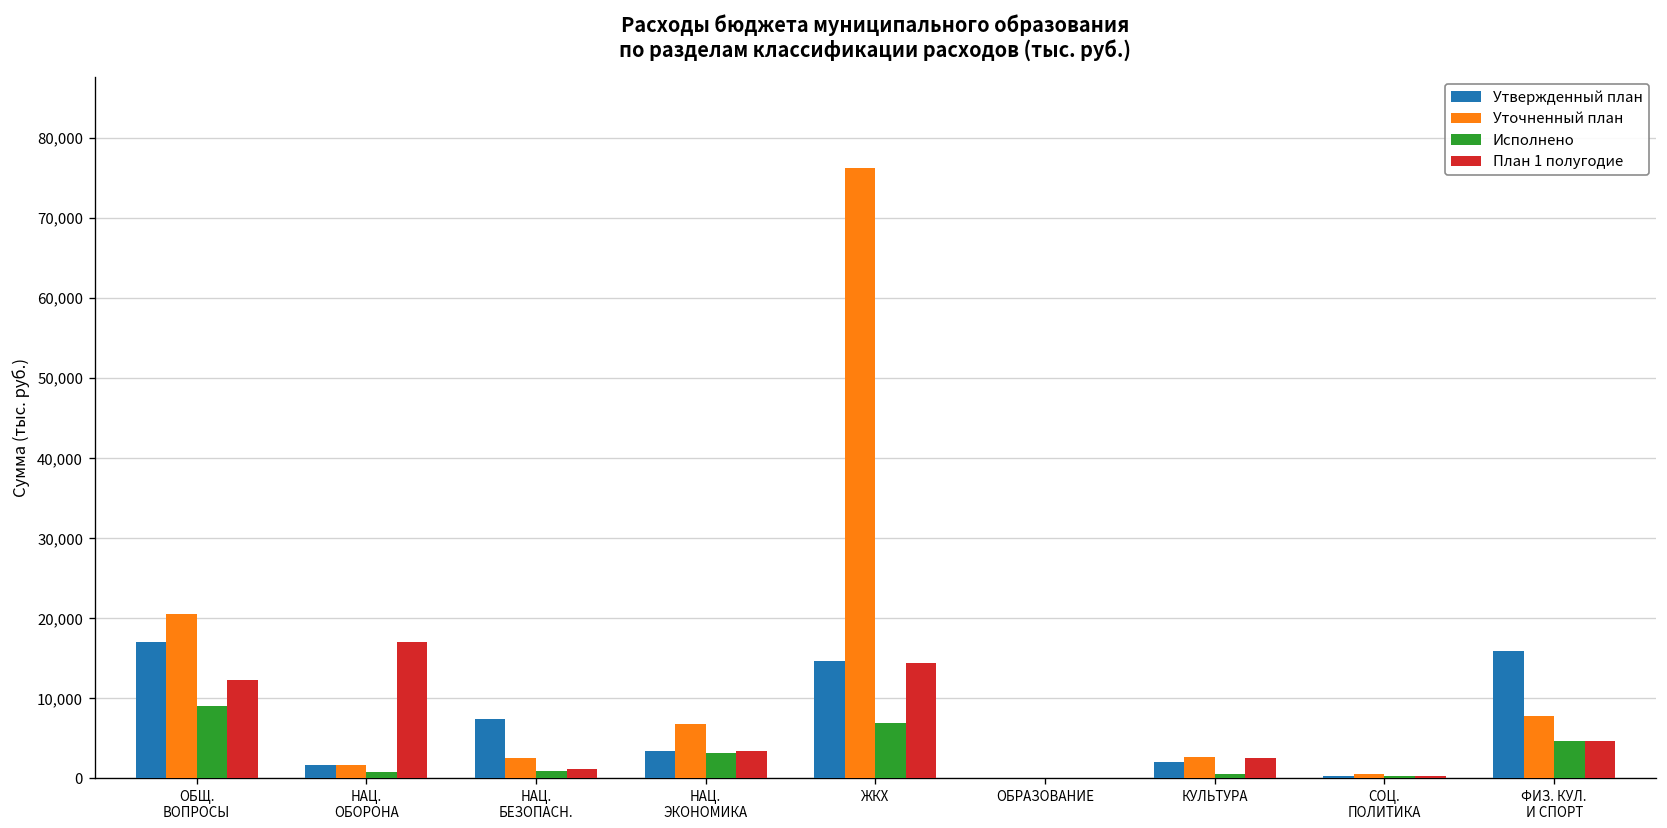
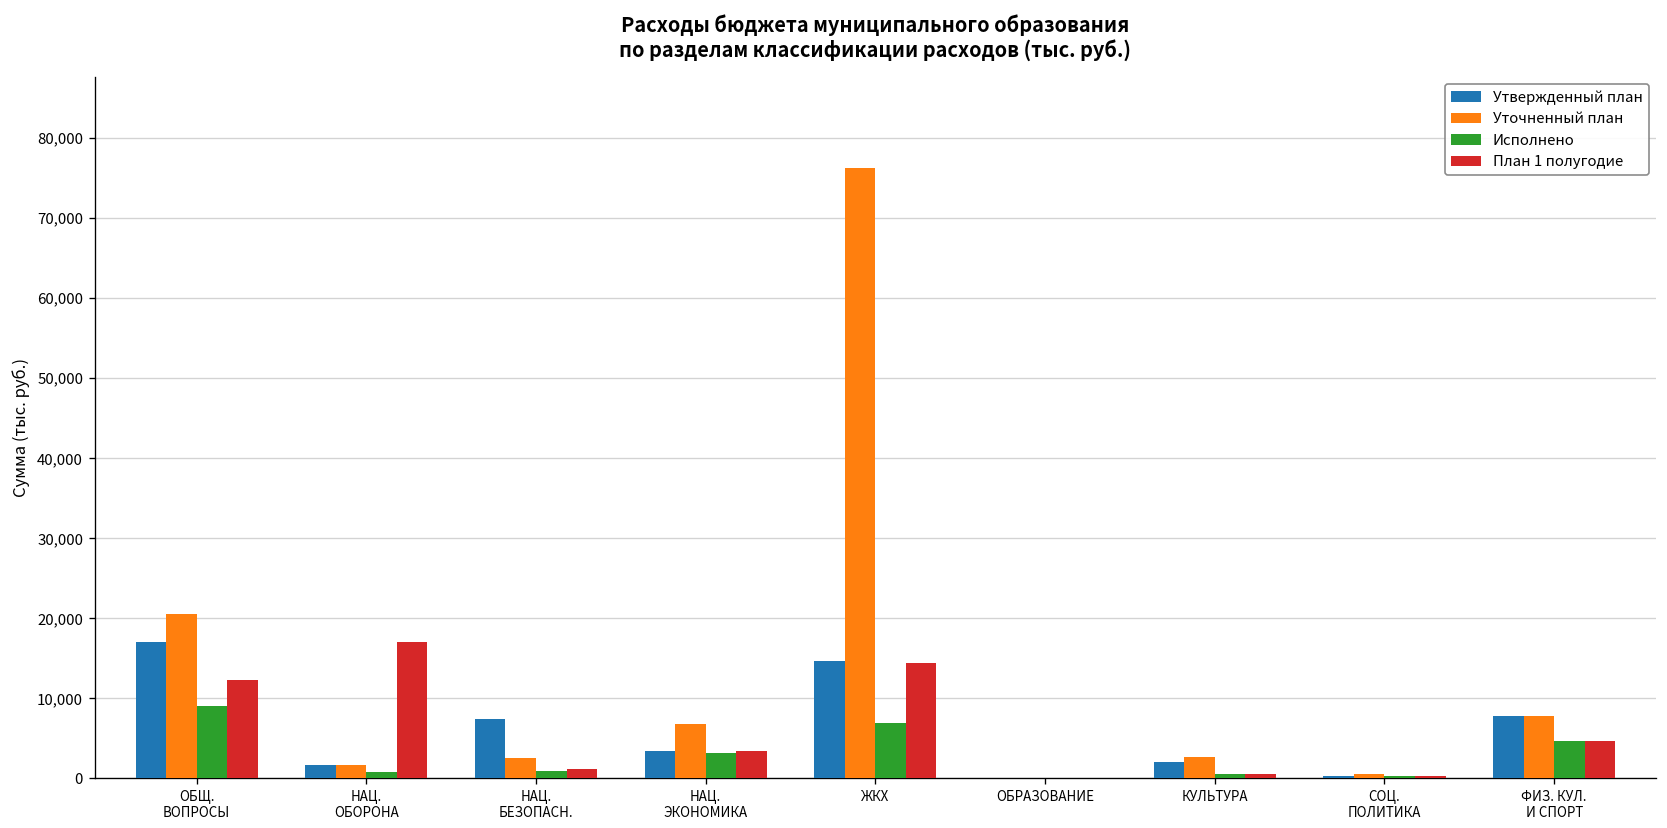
  {
    "Утвержденный план": {
      "ОБЩ. ВОПРОСЫ": "17,000",
      "НАЦ. ОБОРОНА": "2,000",
      "НАЦ. БЕЗОПАСН.": "7,000",
      "НАЦ. ЭКОНОМИКА": "3,000",
      "ЖКХ": "15,000",
      "КУЛЬТУРА": "2,000",
-     "ФИЗ. КУЛ. И СПОРТ": "16,000"
+     "ФИЗ. КУЛ. И СПОРТ": "8,000"
    },
    "Уточненный план": {
      "ОБЩ. ВОПРОСЫ": "21,000",
      "НАЦ. ОБОРОНА": "2,000",
      "НАЦ. БЕЗОПАСН.": "3,000",
      "НАЦ. ЭКОНОМИКА": "7,000",
      "ЖКХ": "76,000",
      "КУЛЬТУРА": "3,000",
      "СОЦ. ПОЛИТИКА": "1,000",
      "ФИЗ. КУЛ. И СПОРТ": "8,000"
    },
    "Исполнено": {
      "ОБЩ. ВОПРОСЫ": "9,000",
      "НАЦ. ОБОРОНА": "1,000",
      "НАЦ. БЕЗОПАСН.": "1,000",
      "НАЦ. ЭКОНОМИКА": "3,000",
      "ЖКХ": "7,000",
      "КУЛЬТУРА": "1,000",
      "ФИЗ. КУЛ. И СПОРТ": "5,000"
    },
    "План 1 полугодие": {
      "ОБЩ. ВОПРОСЫ": "12,000",
      "НАЦ. ОБОРОНА": "17,000",
      "НАЦ. БЕЗОПАСН.": "1,000",
      "НАЦ. ЭКОНОМИКА": "3,000",
      "ЖКХ": "14,000",
-     "КУЛЬТУРА": "3,000",
+     "КУЛЬТУРА": "1,000",
      "ФИЗ. КУЛ. И СПОРТ": "5,000"
    }
  }
